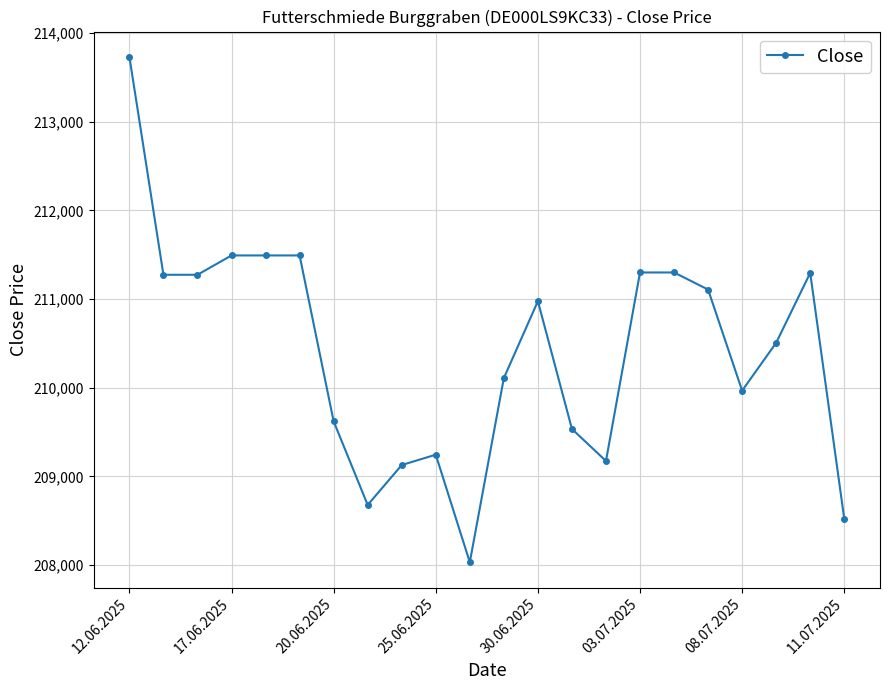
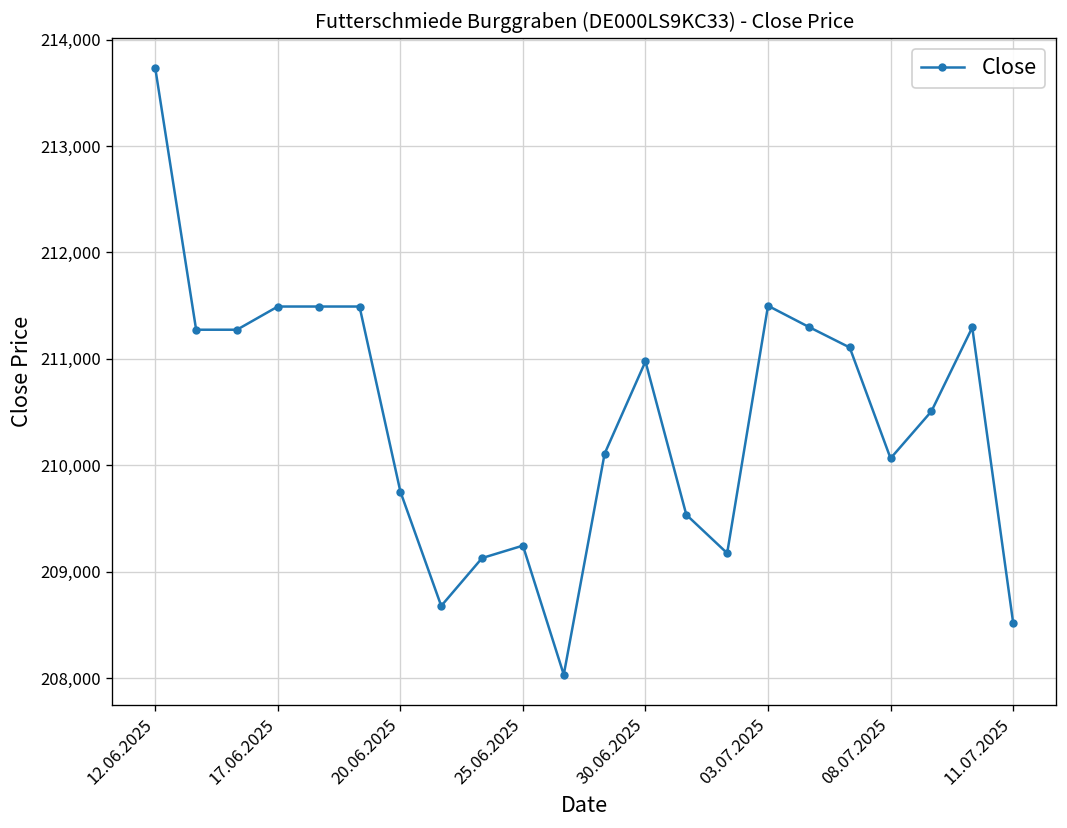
  {
    "12.06.2025": "213,700",
    "17.06.2025": "211,500",
-   "20.06.2025": "209,600",
+   "20.06.2025": "209,800",
    "25.06.2025": "209,200",
    "30.06.2025": "211,000",
-   "03.07.2025": "211,300",
-   "08.07.2025": "210,000",
+   "03.07.2025": "211,500",
+   "08.07.2025": "210,100",
    "11.07.2025": "208,500"
  }
